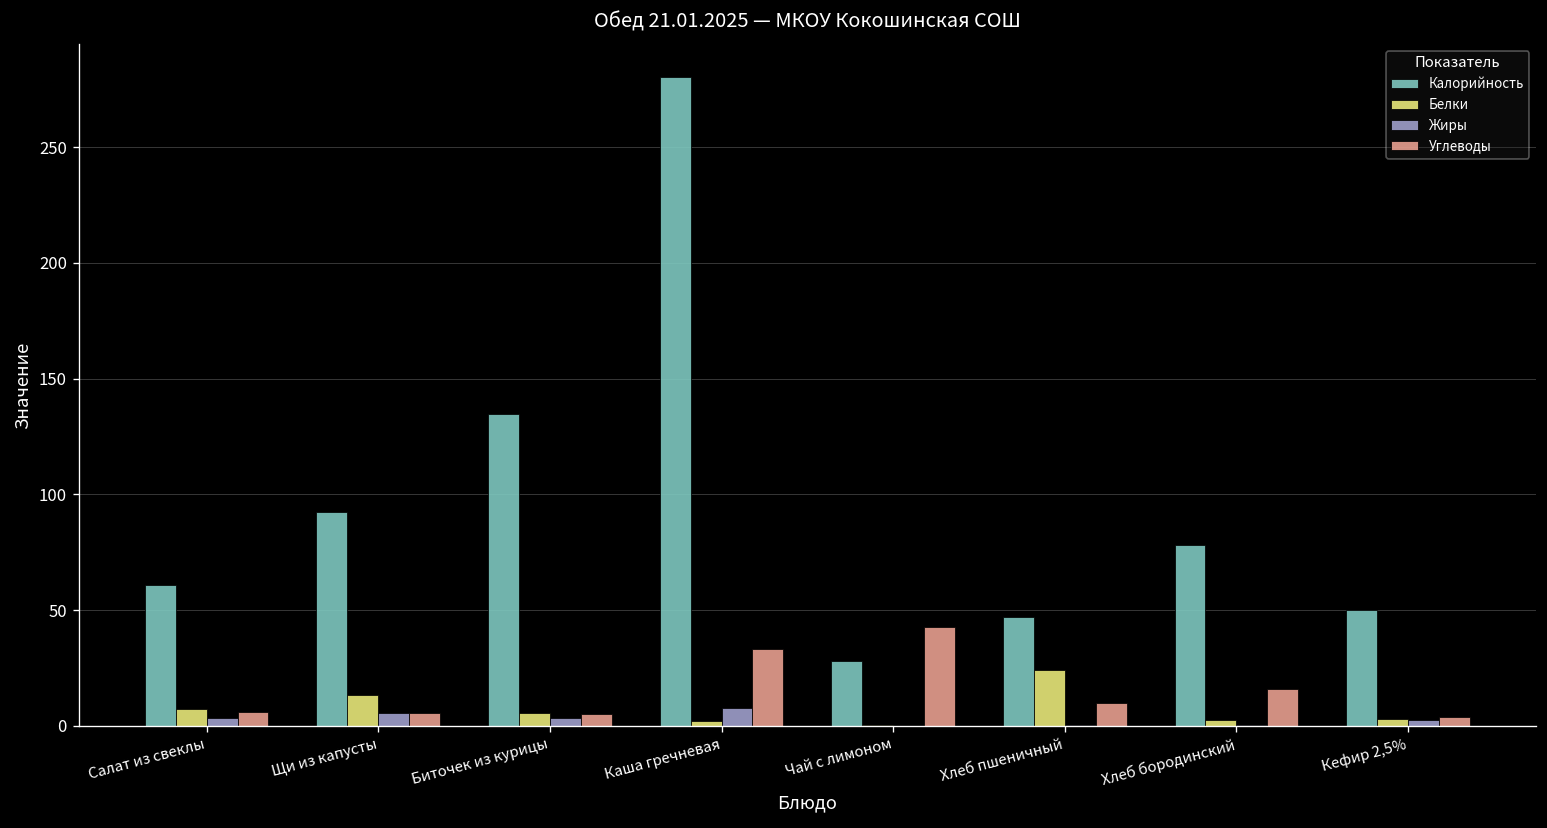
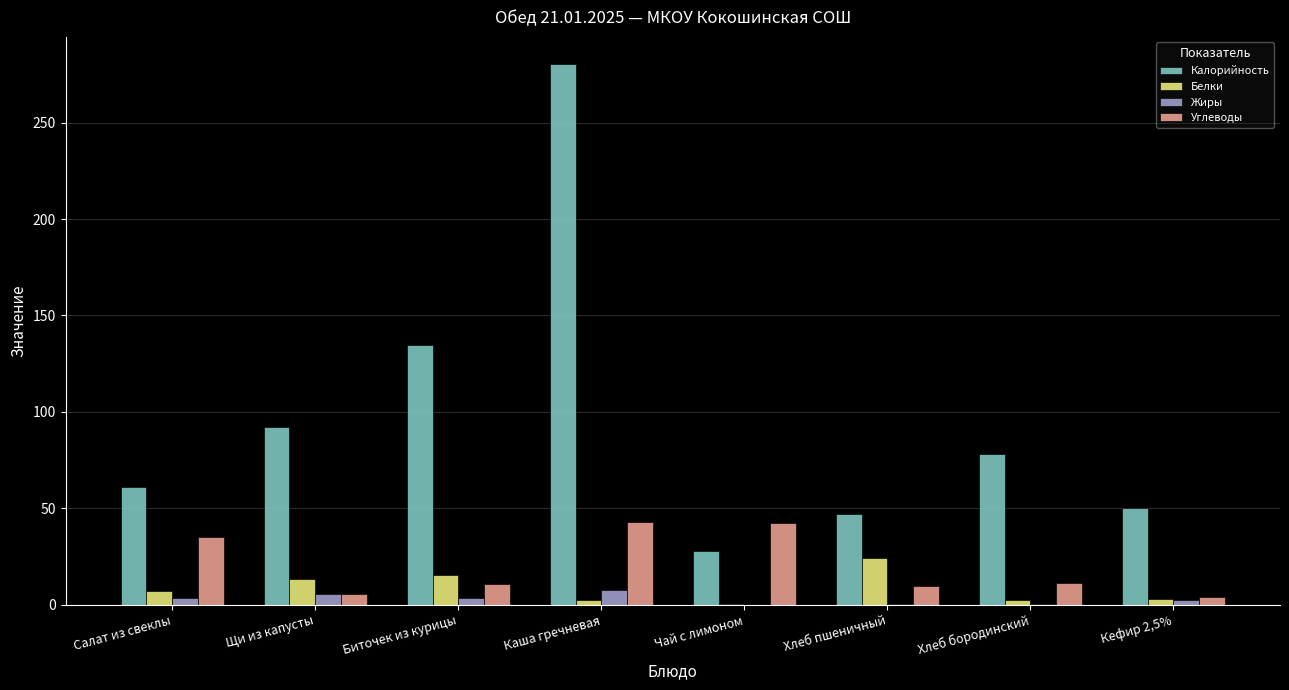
  {
    "Белки": {
      "Салат из свеклы": 7,
      "Щи из капусты": 13,
-     "Биточек из курицы": 6,
+     "Биточек из курицы": 15,
      "Каша гречневая": 2,
      "Хлеб пшеничный": 24,
      "Хлеб бородинский": 3,
      "Кефир 2,5%": 3
    },
    "Углеводы": {
-     "Салат из свеклы": 6,
+     "Салат из свеклы": 35,
      "Щи из капусты": 6,
-     "Биточек из курицы": 5,
-     "Каша гречневая": 33,
+     "Биточек из курицы": 11,
+     "Каша гречневая": 43,
      "Чай с лимоном": 43,
      "Хлеб пшеничный": 10,
-     "Хлеб бородинский": 16,
+     "Хлеб бородинский": 12,
      "Кефир 2,5%": 4
    }
  }
